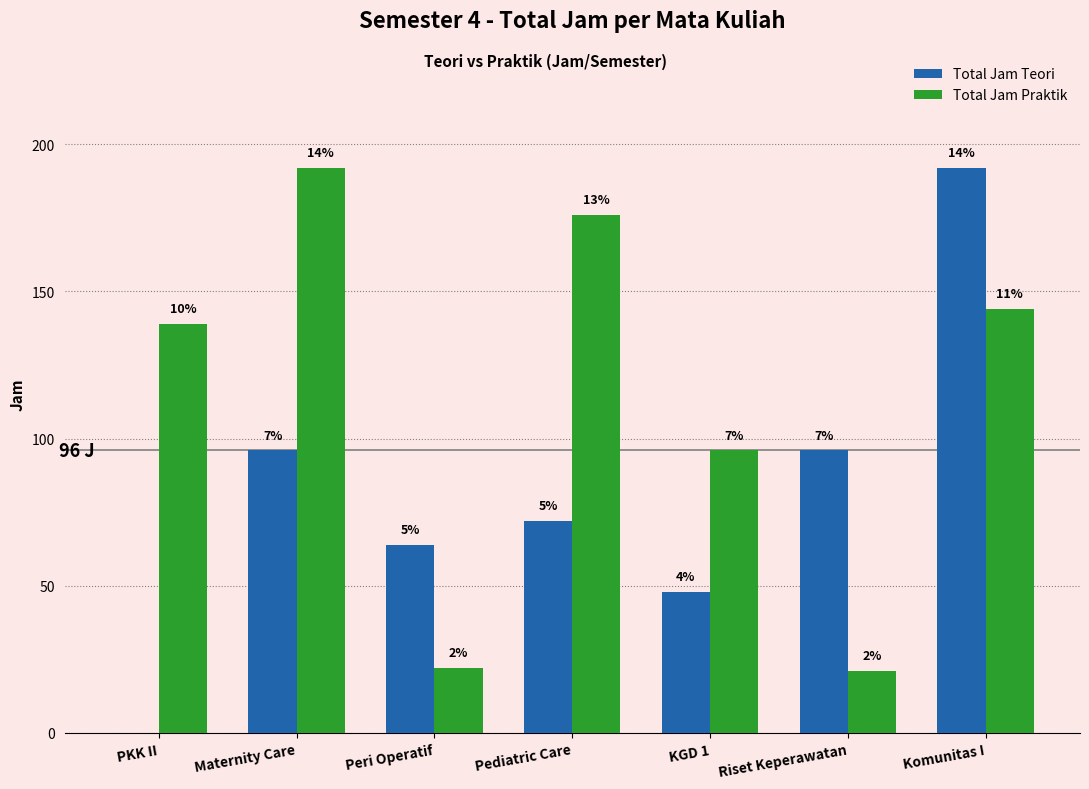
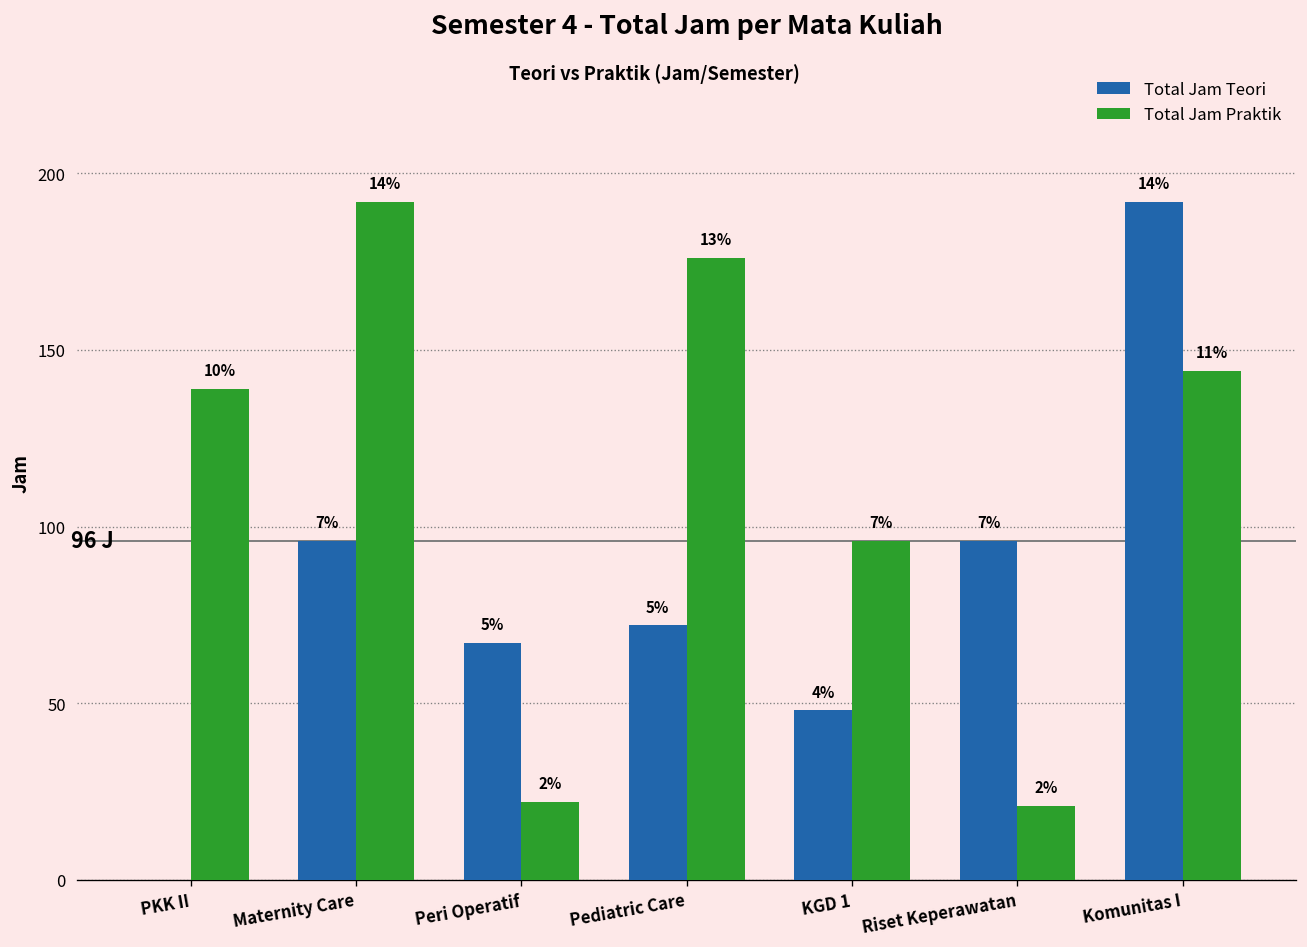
  {
    "Total Jam Teori": {
      "PKK II": 0,
-     "Peri Operatif": 64
+     "Peri Operatif": 67
    }
  }
